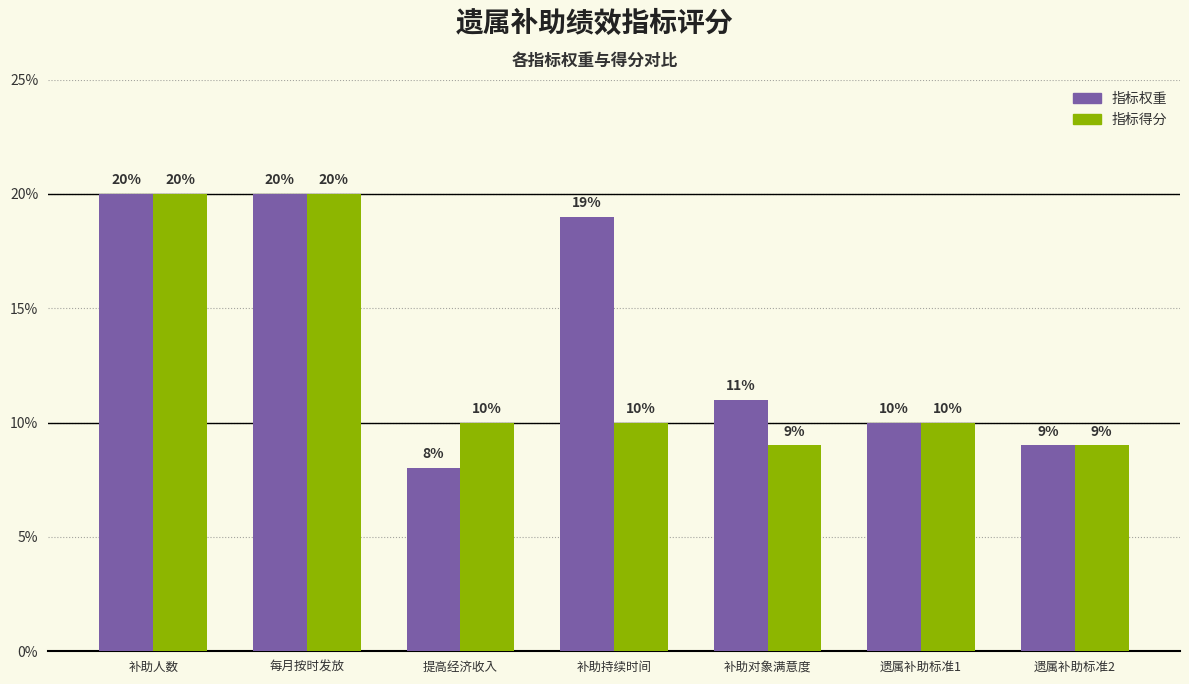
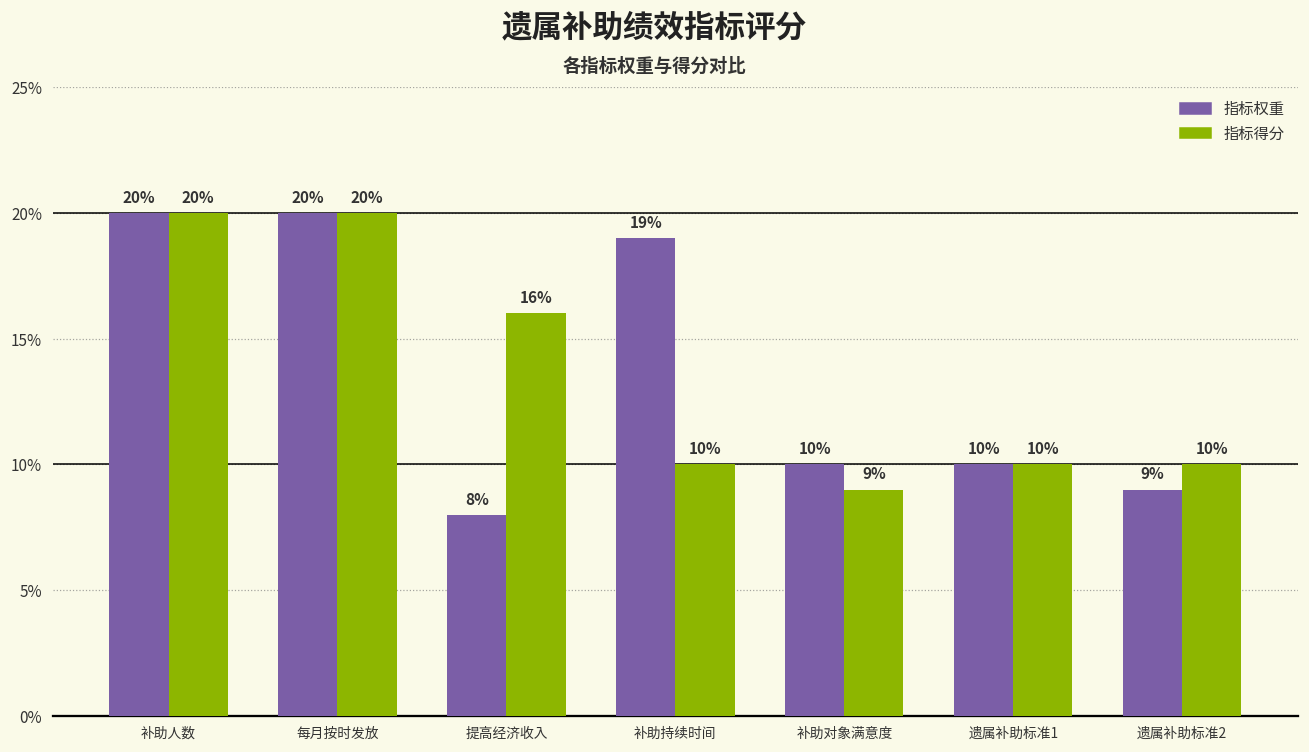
  {
    "指标权重": {
      "补助人数": "20%",
      "每月按时发放": "20%",
      "提高经济收入": "8%",
      "补助持续时间": "19%",
-     "补助对象满意度": "11%",
+     "补助对象满意度": "10%",
      "遗属补助标准1": "10%",
      "遗属补助标准2": "9%"
    },
    "指标得分": {
      "补助人数": "20%",
      "每月按时发放": "20%",
-     "提高经济收入": "10%",
+     "提高经济收入": "16%",
      "补助持续时间": "10%",
      "补助对象满意度": "9%",
      "遗属补助标准1": "10%",
-     "遗属补助标准2": "9%"
+     "遗属补助标准2": "10%"
    }
  }
